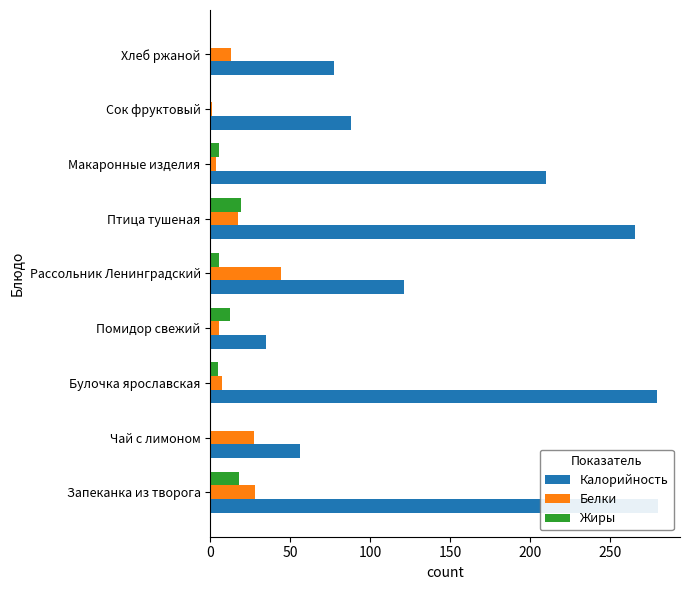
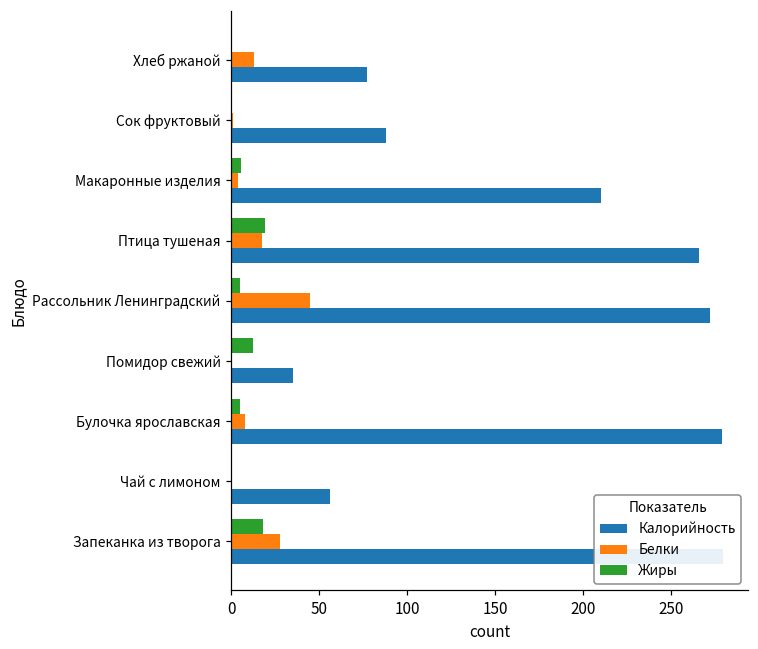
  {
    "Калорийность": {
      "Хлеб ржаной": 77,
      "Сок фруктовый": 88,
      "Макаронные изделия": 210,
      "Птица тушеная": 266,
-     "Рассольник Ленинградский": 121,
+     "Рассольник Ленинградский": 272,
      "Помидор свежий": 35,
      "Булочка ярославская": 279,
      "Чай с лимоном": 56
    },
    "Белки": {
      "Хлеб ржаной": 13,
      "Макаронные изделия": 4,
      "Птица тушеная": 18,
      "Рассольник Ленинградский": 44,
-     "Помидор свежий": 5,
+     "Помидор свежий": 0,
      "Булочка ярославская": 8,
-     "Чай с лимоном": 27,
+     "Чай с лимоном": 0,
      "Запеканка из творога": 28
    },
    "Жиры": {
      "Сок фруктовый": 0,
      "Макаронные изделия": 5,
      "Птица тушеная": 19,
      "Рассольник Ленинградский": 5,
      "Помидор свежий": 12,
      "Булочка ярославская": 5,
      "Чай с лимоном": 0,
      "Запеканка из творога": 18
    }
  }
